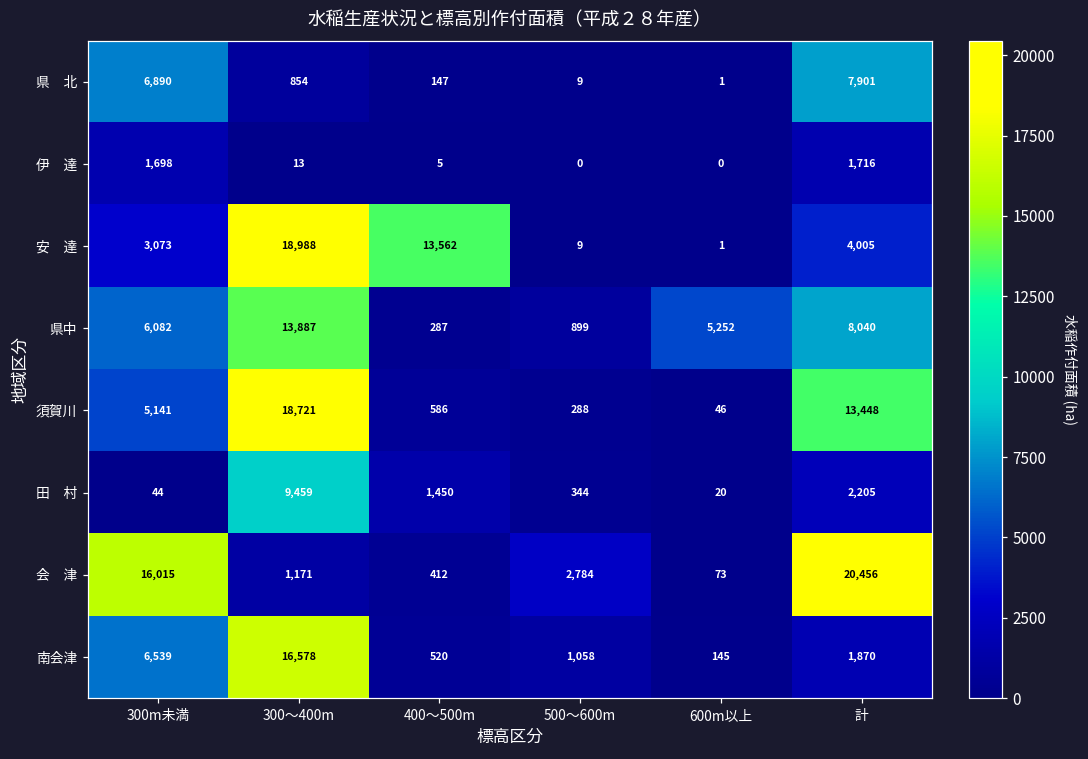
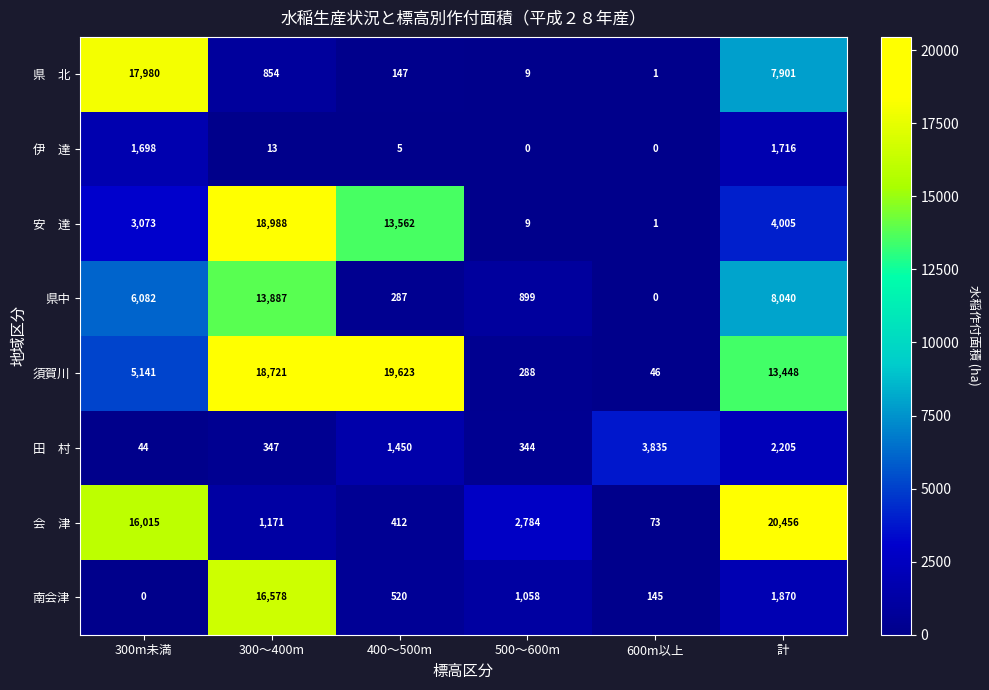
  {
    "県 北": {
-     "300m未満": "6,890",
+     "300m未満": "17,980",
      "300～400m": "854",
      "400～500m": "147",
      "500～600m": "9",
      "600m以上": "1",
      "計": "7,901"
    },
    "伊 達": {
      "300m未満": "1,698",
      "300～400m": "13",
      "400～500m": "5",
      "500～600m": "0",
      "600m以上": "0",
      "計": "1,716"
    },
    "安 達": {
      "300m未満": "3,073",
      "300～400m": "18,988",
      "400～500m": "13,562",
      "500～600m": "9",
      "600m以上": "1",
      "計": "4,005"
    },
    "県中": {
      "300m未満": "6,082",
      "300～400m": "13,887",
      "400～500m": "287",
      "500～600m": "899",
-     "600m以上": "5,252",
+     "600m以上": "0",
      "計": "8,040"
    },
    "須賀川": {
      "300m未満": "5,141",
      "300～400m": "18,721",
-     "400～500m": "586",
+     "400～500m": "19,623",
      "500～600m": "288",
      "600m以上": "46",
      "計": "13,448"
    },
    "田 村": {
      "300m未満": "44",
-     "300～400m": "9,459",
+     "300～400m": "347",
      "400～500m": "1,450",
      "500～600m": "344",
-     "600m以上": "20",
+     "600m以上": "3,835",
      "計": "2,205"
    },
    "会 津": {
      "300m未満": "16,015",
      "300～400m": "1,171",
      "400～500m": "412",
      "500～600m": "2,784",
      "600m以上": "73",
      "計": "20,456"
    },
    "南会津": {
-     "300m未満": "6,539",
+     "300m未満": "0",
      "300～400m": "16,578",
      "400～500m": "520",
      "500～600m": "1,058",
      "600m以上": "145",
      "計": "1,870"
    }
  }
